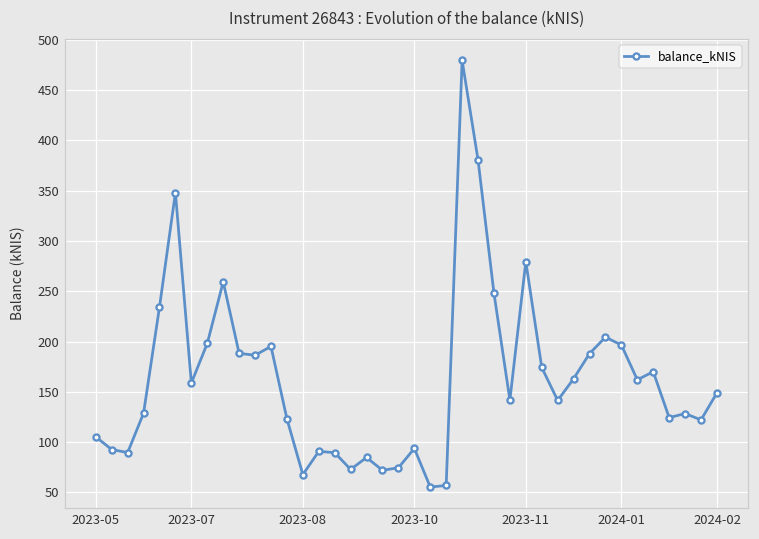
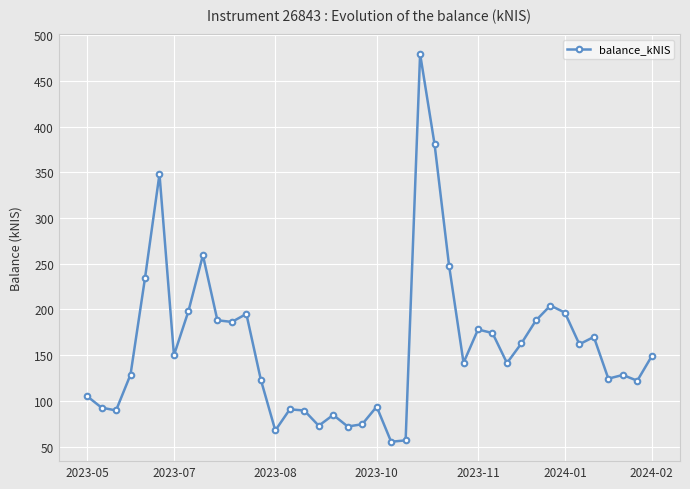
  {
    "2023-05": 110,
-   "2023-07": 160,
+   "2023-07": 150,
    "2023-08": 70,
    "2023-10": 90,
-   "2023-11": 280,
+   "2023-11": 180,
    "2024-01": 200,
    "2024-02": 150
  }
